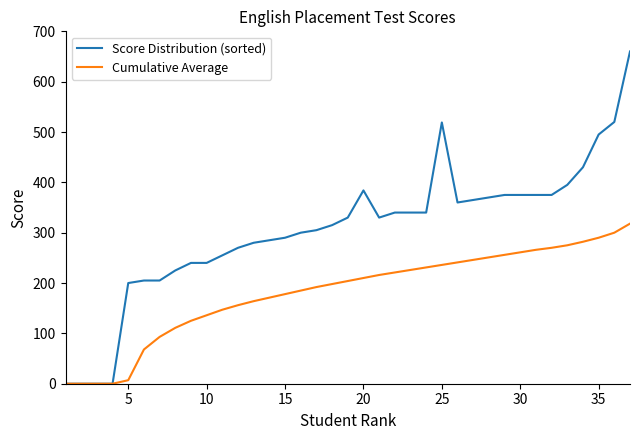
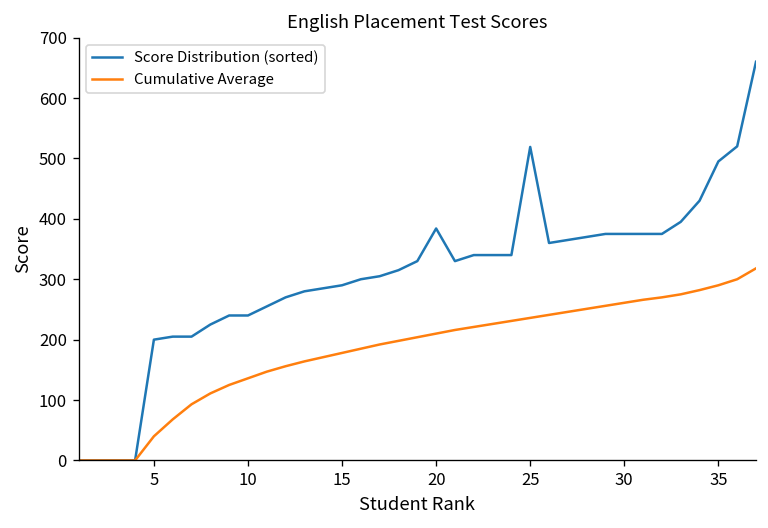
  {
    "Score Distribution (sorted)": {
      "5": 200,
      "10": 240,
      "15": 290,
      "20": 380,
      "25": 520,
      "30": 380,
      "35": 500
    },
    "Cumulative Average": {
-     "5": 10,
+     "5": 40,
      "10": 140,
      "15": 180,
      "20": 210,
      "25": 240,
      "30": 260,
      "35": 290
    }
  }
